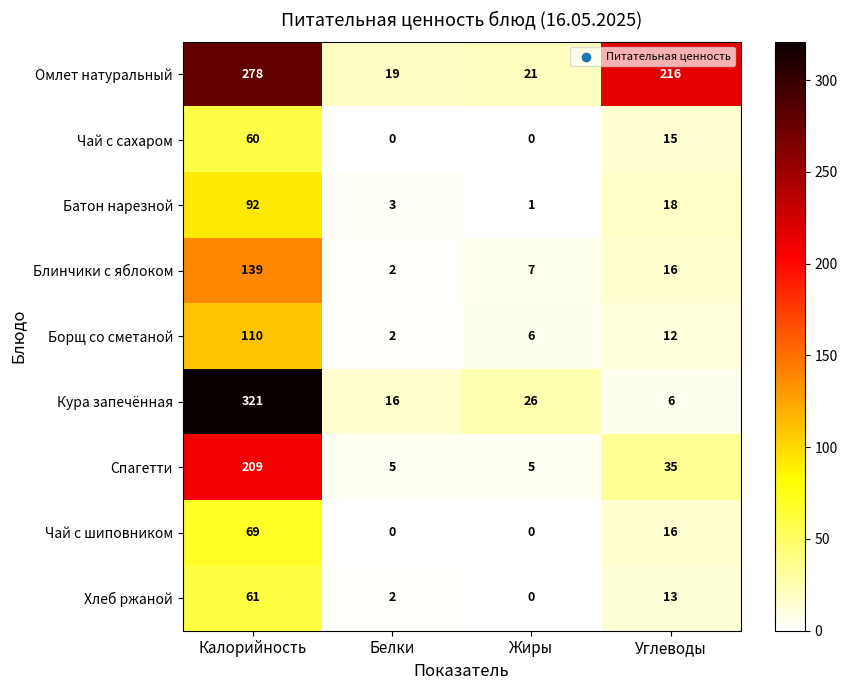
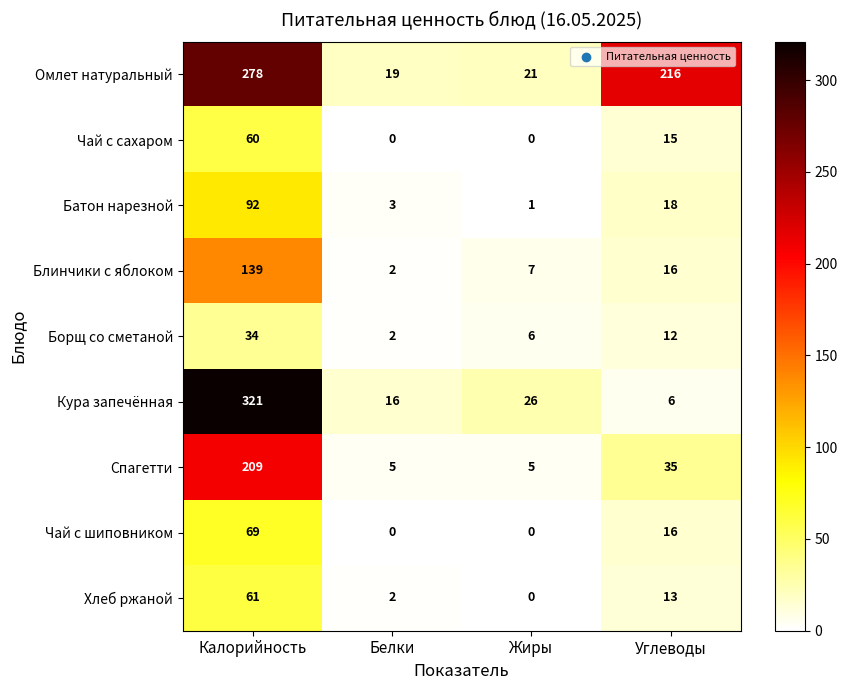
  {
    "Омлет натуральный": {
      "Калорийность": 278,
      "Белки": 19,
      "Жиры": 21,
      "Углеводы": 216
    },
    "Чай с сахаром": {
      "Калорийность": 60,
      "Белки": 0,
      "Жиры": 0,
      "Углеводы": 15
    },
    "Батон нарезной": {
      "Калорийность": 92,
      "Белки": 3,
      "Жиры": 1,
      "Углеводы": 18
    },
    "Блинчики с яблоком": {
      "Калорийность": 139,
      "Белки": 2,
      "Жиры": 7,
      "Углеводы": 16
    },
    "Борщ со сметаной": {
-     "Калорийность": 110,
+     "Калорийность": 34,
      "Белки": 2,
      "Жиры": 6,
      "Углеводы": 12
    },
    "Кура запечённая": {
      "Калорийность": 321,
      "Белки": 16,
      "Жиры": 26,
      "Углеводы": 6
    },
    "Спагетти": {
      "Калорийность": 209,
      "Белки": 5,
      "Жиры": 5,
      "Углеводы": 35
    },
    "Чай с шиповником": {
      "Калорийность": 69,
      "Белки": 0,
      "Жиры": 0,
      "Углеводы": 16
    },
    "Хлеб ржаной": {
      "Калорийность": 61,
      "Белки": 2,
      "Жиры": 0,
      "Углеводы": 13
    }
  }
